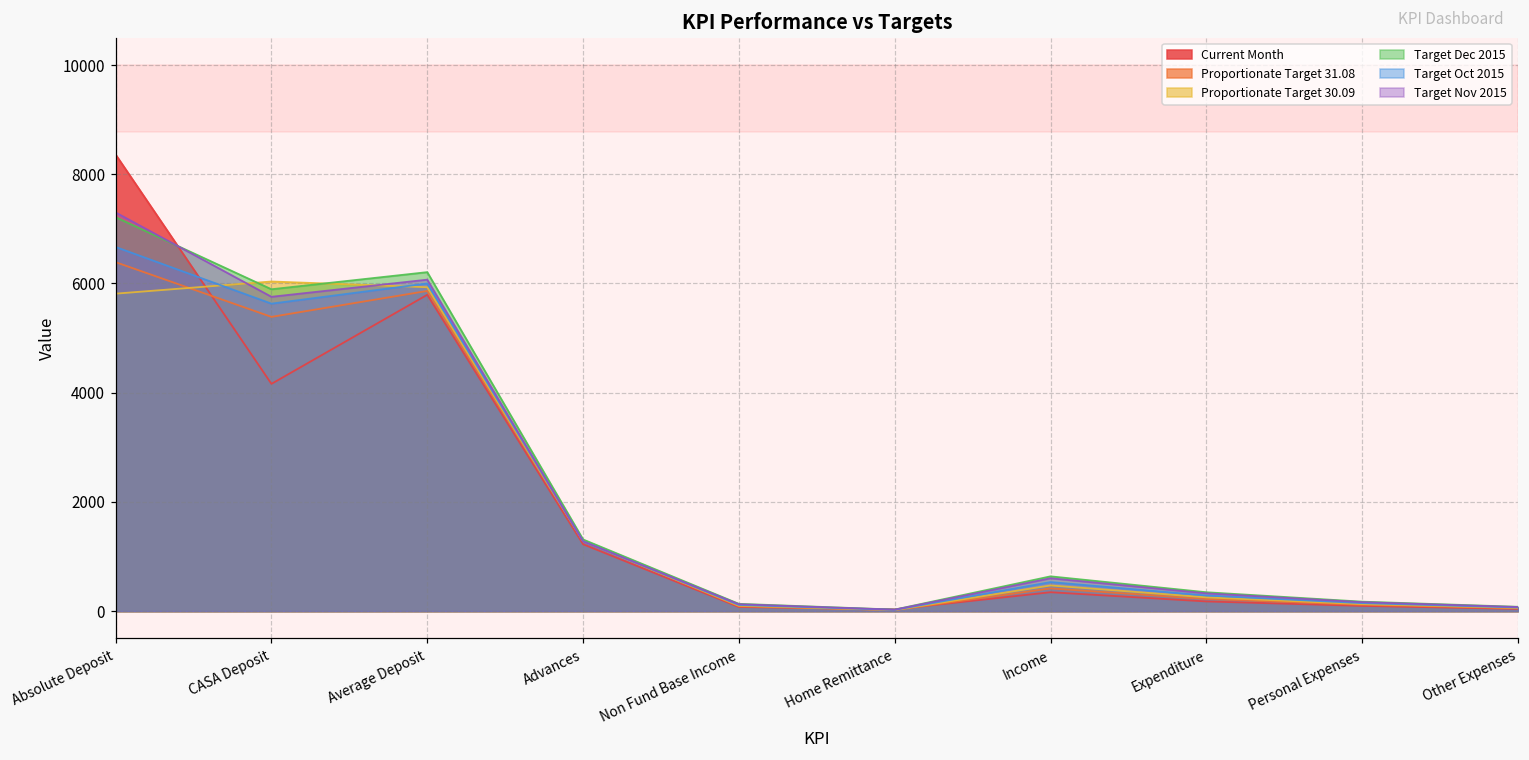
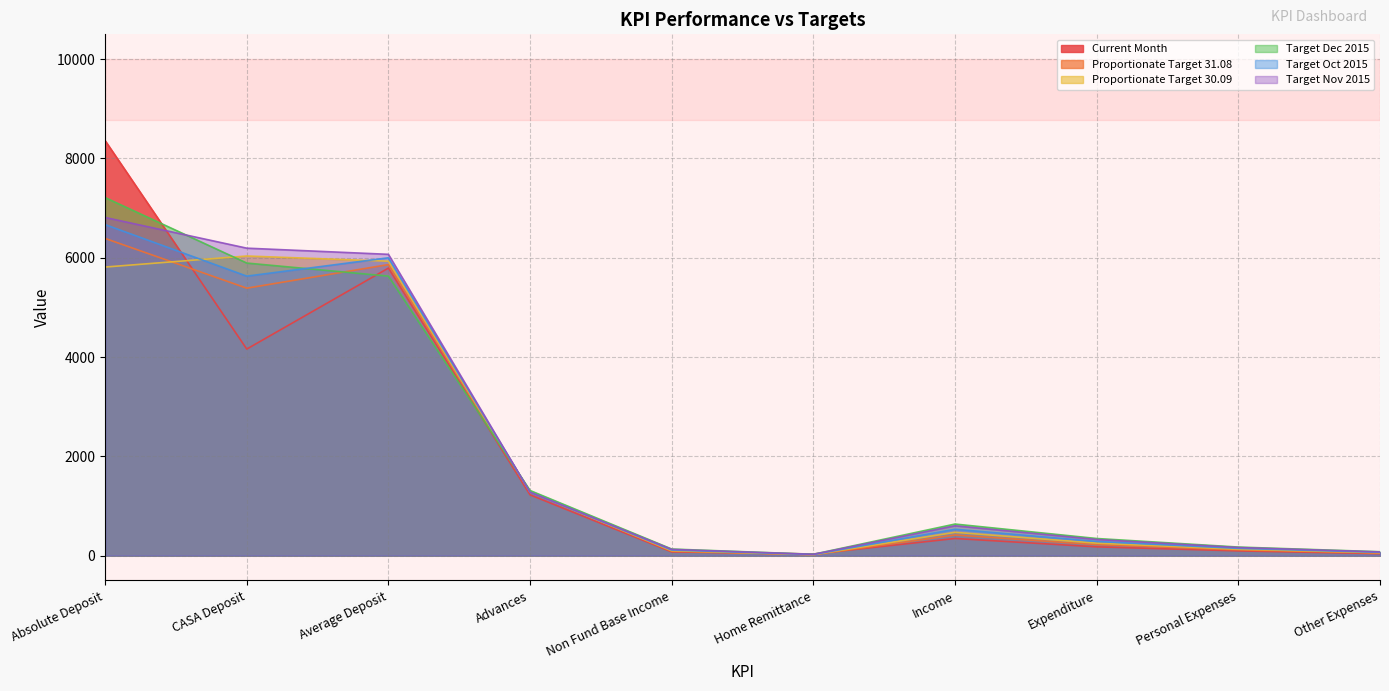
  {
    "Proportionate Target 30.09": {
      "Absolute Deposit": 5800,
      "CASA Deposit": 6000,
      "Average Deposit": 5900,
      "Income": 500
    },
    "Target Dec 2015": {
      "Absolute Deposit": 7200,
      "CASA Deposit": 5900,
-     "Average Deposit": 6200
+     "Average Deposit": 5600
    },
    "Target Oct 2015": {
      "Absolute Deposit": 6700,
      "CASA Deposit": 5600,
      "Average Deposit": 6000,
      "Income": 500
    },
    "Target Nov 2015": {
-     "Absolute Deposit": 7300,
-     "CASA Deposit": 5800,
+     "Absolute Deposit": 6800,
+     "CASA Deposit": 6200,
      "Average Deposit": 6100
    }
  }
